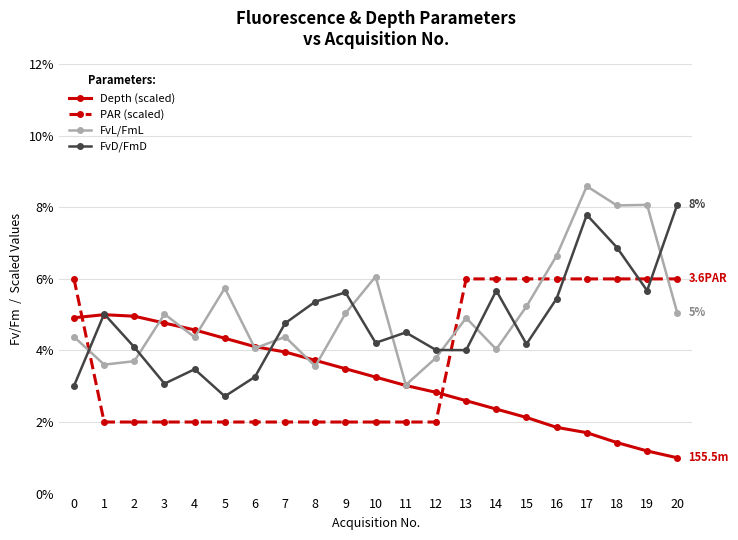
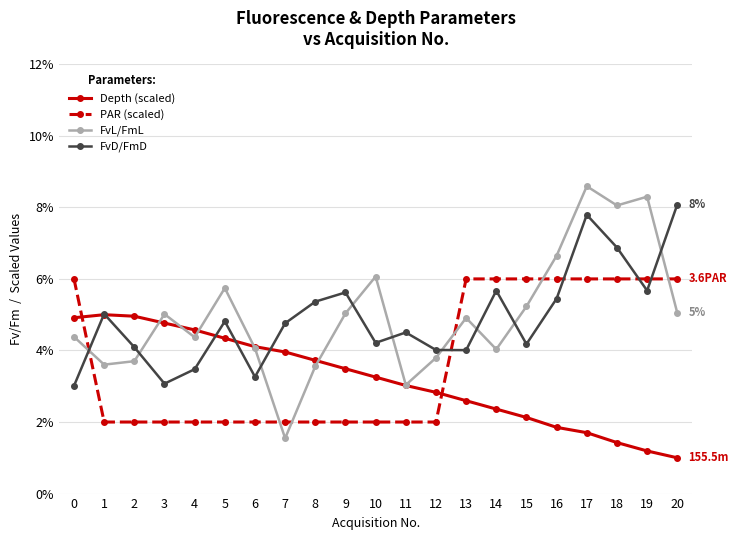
  {
    "FvL/FmL": {
      "0": "4.4%",
      "1": "3.6%",
      "2": "3.7%",
      "3": "5.0%",
      "4": "4.4%",
      "5": "5.7%",
-     "7": "4.4%",
+     "7": "1.5%",
      "8": "3.6%",
      "9": "5.0%",
      "10": "6.1%",
      "12": "3.8%",
      "13": "4.9%",
      "14": "4.0%",
      "15": "5.2%",
      "16": "6.6%",
      "17": "8.6%",
      "18": "8.1%",
-     "19": "8.1%"
+     "19": "8.3%"
    },
    "FvD/FmD": {
      "0": "3.0%",
      "2": "4.1%",
      "3": "3.1%",
      "4": "3.5%",
-     "5": "2.7%",
+     "5": "4.8%",
      "6": "3.3%",
      "7": "4.8%",
      "8": "5.4%",
      "9": "5.6%",
      "10": "4.2%",
      "11": "4.5%",
      "12": "4.0%",
      "13": "4.0%",
      "14": "5.7%",
      "15": "4.2%",
      "16": "5.4%",
      "17": "7.8%",
      "18": "6.9%",
      "19": "5.7%"
    }
  }
